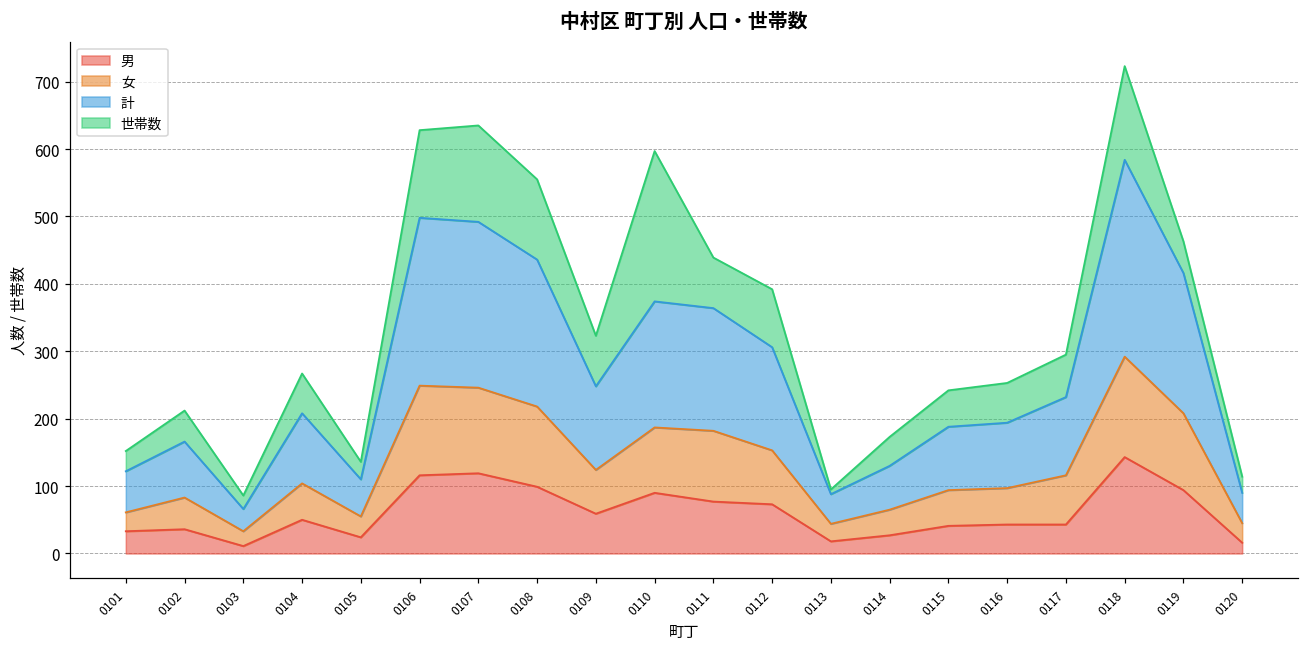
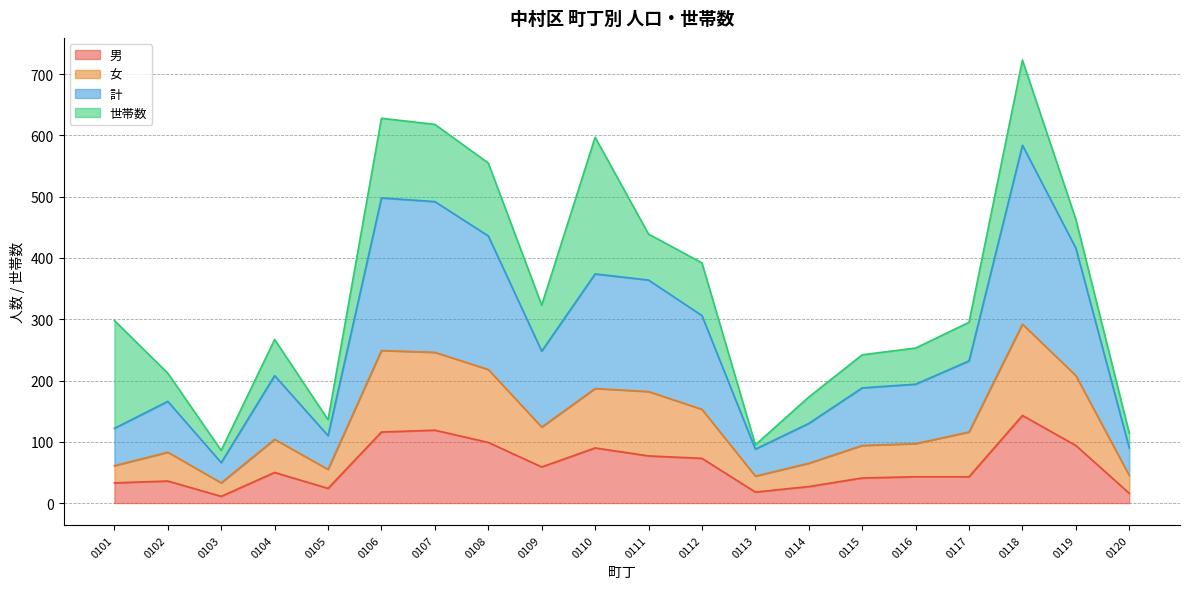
  {
    "計": {
      "0101": 60,
      "0102": 80,
      "0103": 30,
      "0104": 100,
      "0105": 60,
      "0106": 250,
      "0107": 250,
      "0108": 220,
      "0109": 120,
      "0110": 190,
      "0111": 180,
      "0112": 150,
      "0113": 40,
      "0114": 70,
      "0115": 90,
      "0116": 100,
      "0117": 120,
      "0118": 290,
      "0119": 210,
      "0120": 50
    },
    "世帯数": {
-     "0101": 30,
+     "0101": 180,
      "0102": 50,
      "0103": 20,
      "0104": 60,
      "0105": 30,
      "0106": 130,
-     "0107": 140,
+     "0107": 130,
      "0108": 120,
      "0109": 80,
      "0110": 220,
      "0111": 80,
      "0112": 90,
      "0113": 10,
      "0114": 40,
      "0115": 50,
      "0116": 60,
      "0117": 60,
      "0118": 140,
      "0119": 50,
      "0120": 20
    }
  }
